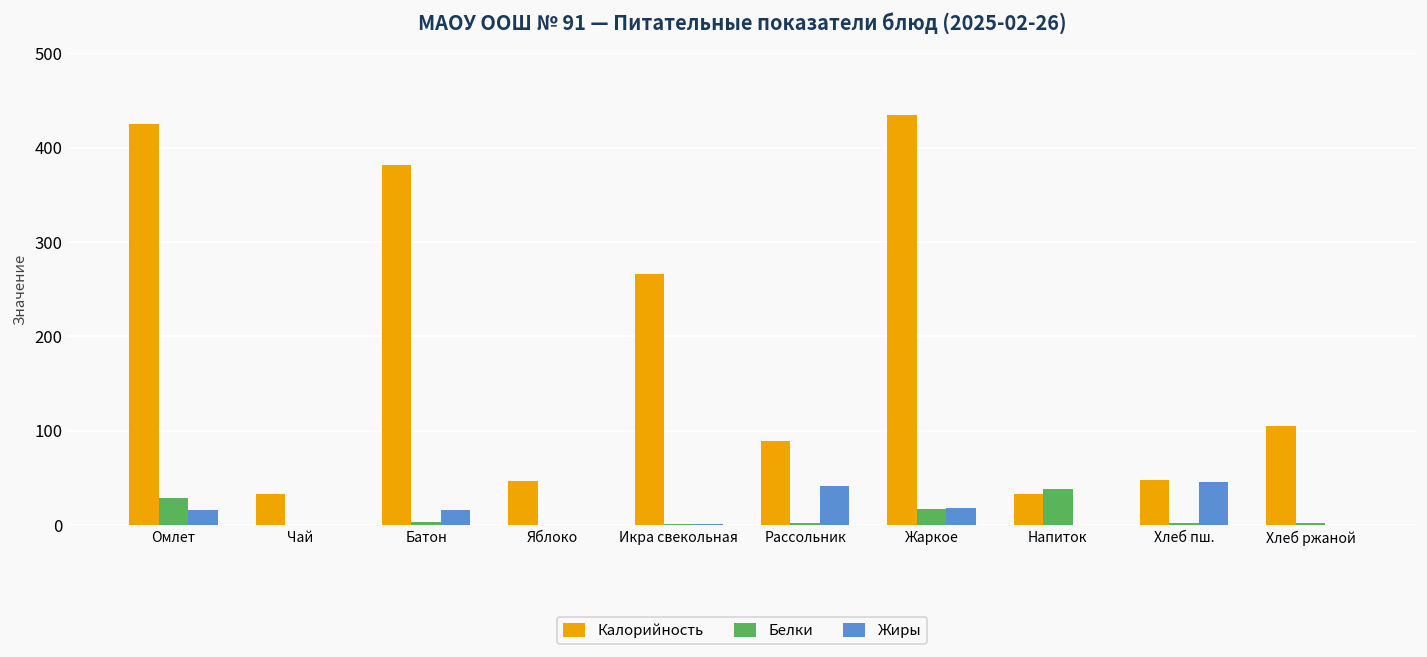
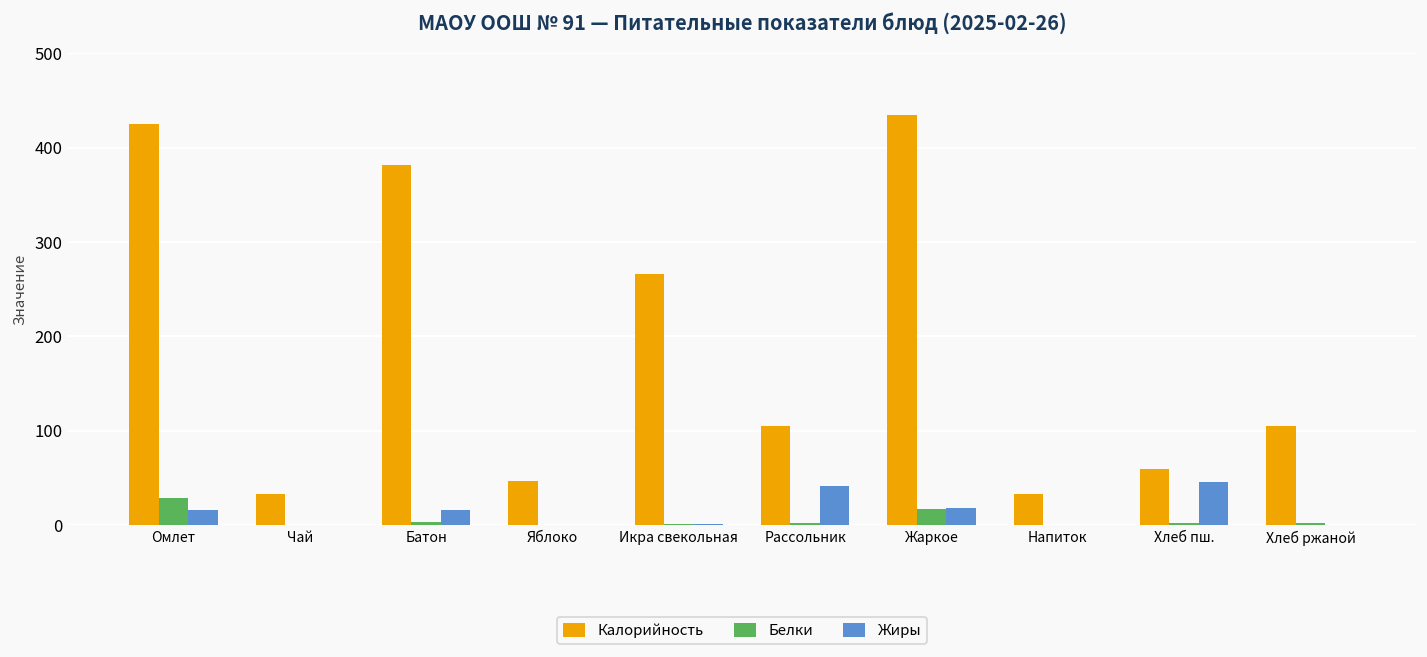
  {
    "Калорийность": {
      "Омлет": 420,
      "Чай": 30,
      "Батон": 380,
      "Яблоко": 50,
      "Икра свекольная": 270,
-     "Рассольник": 90,
+     "Рассольник": 100,
      "Жаркое": 440,
      "Напиток": 30,
-     "Хлеб пш.": 50,
+     "Хлеб пш.": 60,
      "Хлеб ржаной": 100
    },
    "Белки": {
      "Омлет": 30,
      "Жаркое": 20,
-     "Напиток": 40
+     "Напиток": 0
    },
    "Жиры": {
      "Омлет": 20,
      "Батон": 20,
      "Рассольник": 40,
      "Жаркое": 20,
      "Хлеб пш.": 50
    }
  }
